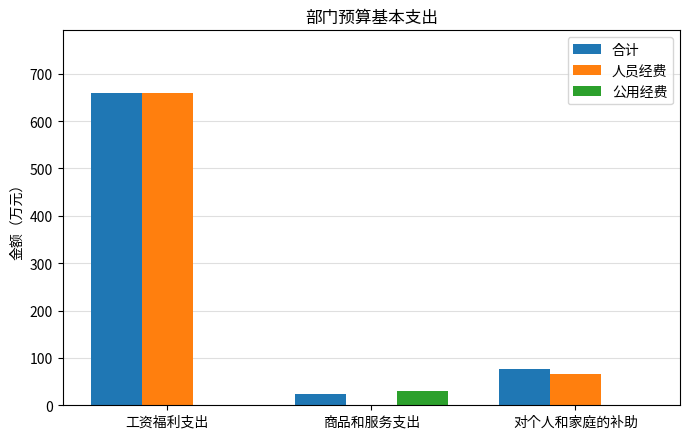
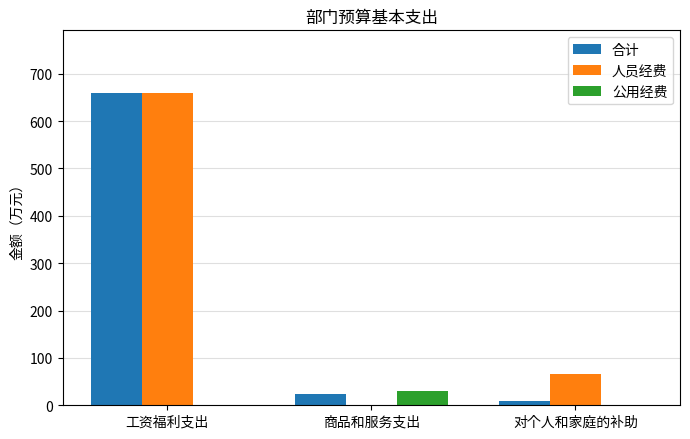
  {
    "合计": {
      "工资福利支出": 660,
      "商品和服务支出": 20,
-     "对个人和家庭的补助": 80
+     "对个人和家庭的补助": 10
    },
    "人员经费": {
      "工资福利支出": 660,
      "商品和服务支出": 0,
      "对个人和家庭的补助": 70
    },
    "公用经费": {
      "工资福利支出": 0,
      "商品和服务支出": 30,
      "对个人和家庭的补助": 0
    }
  }
